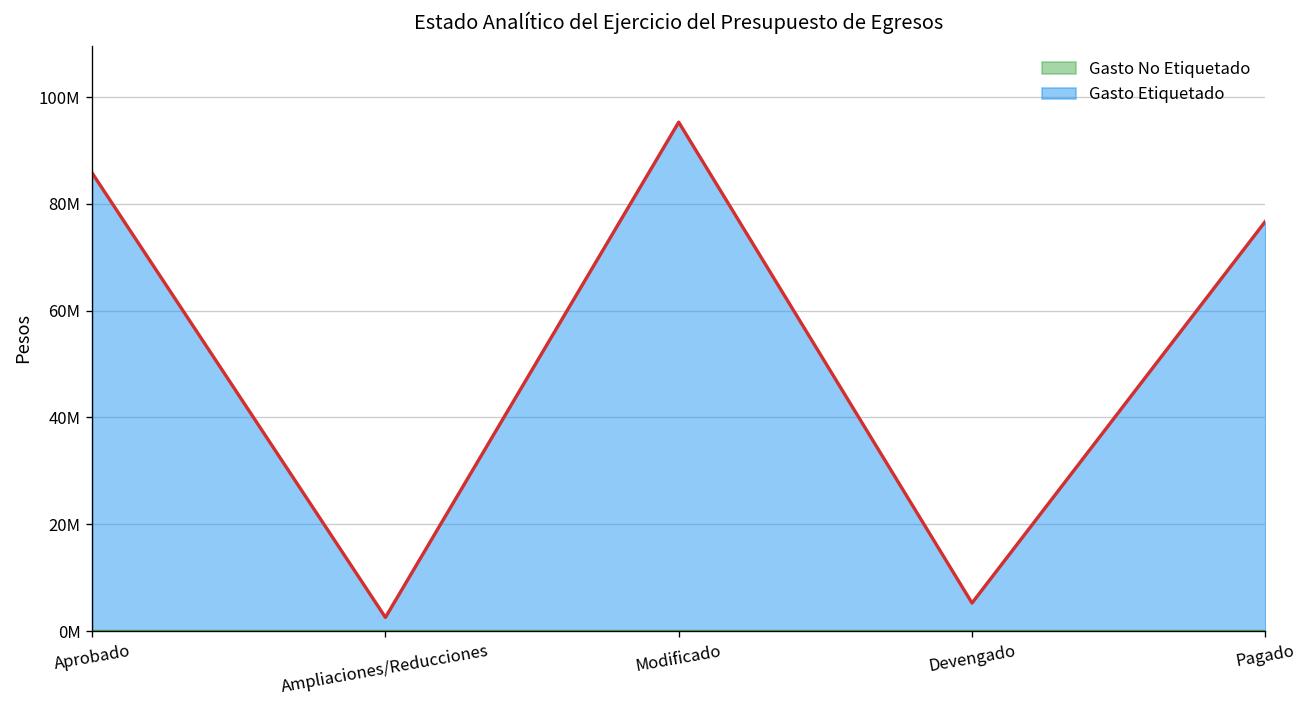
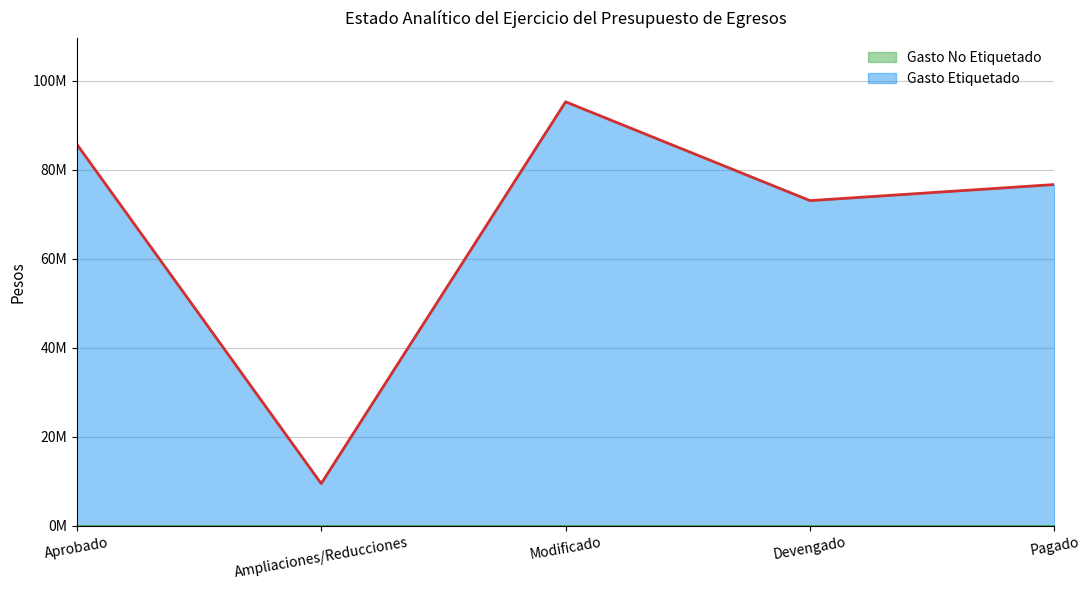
  {
    "Gasto No Etiquetado": {
      "Aprobado": 0,
      "Ampliaciones/Reducciones": 0,
      "Modificado": 0,
      "Devengado": 0,
      "Pagado": 0
    },
    "Gasto Etiquetado": {
      "Aprobado": 86000000,
-     "Ampliaciones/Reducciones": 3000000,
+     "Ampliaciones/Reducciones": 10000000,
      "Modificado": 95000000,
-     "Devengado": 5000000,
+     "Devengado": 73000000,
      "Pagado": 77000000
    }
  }
